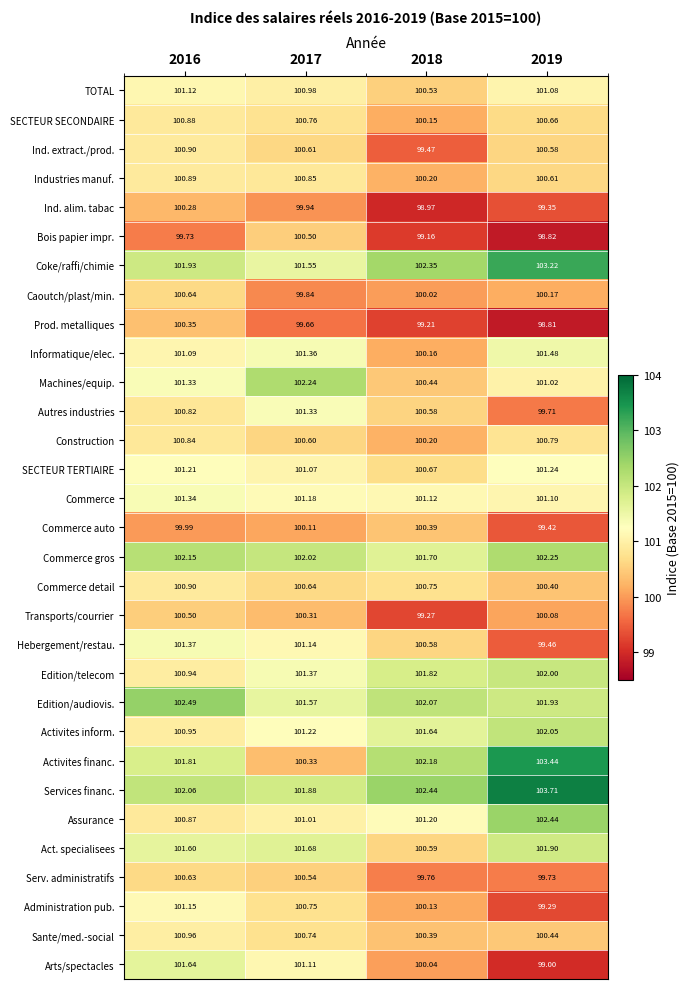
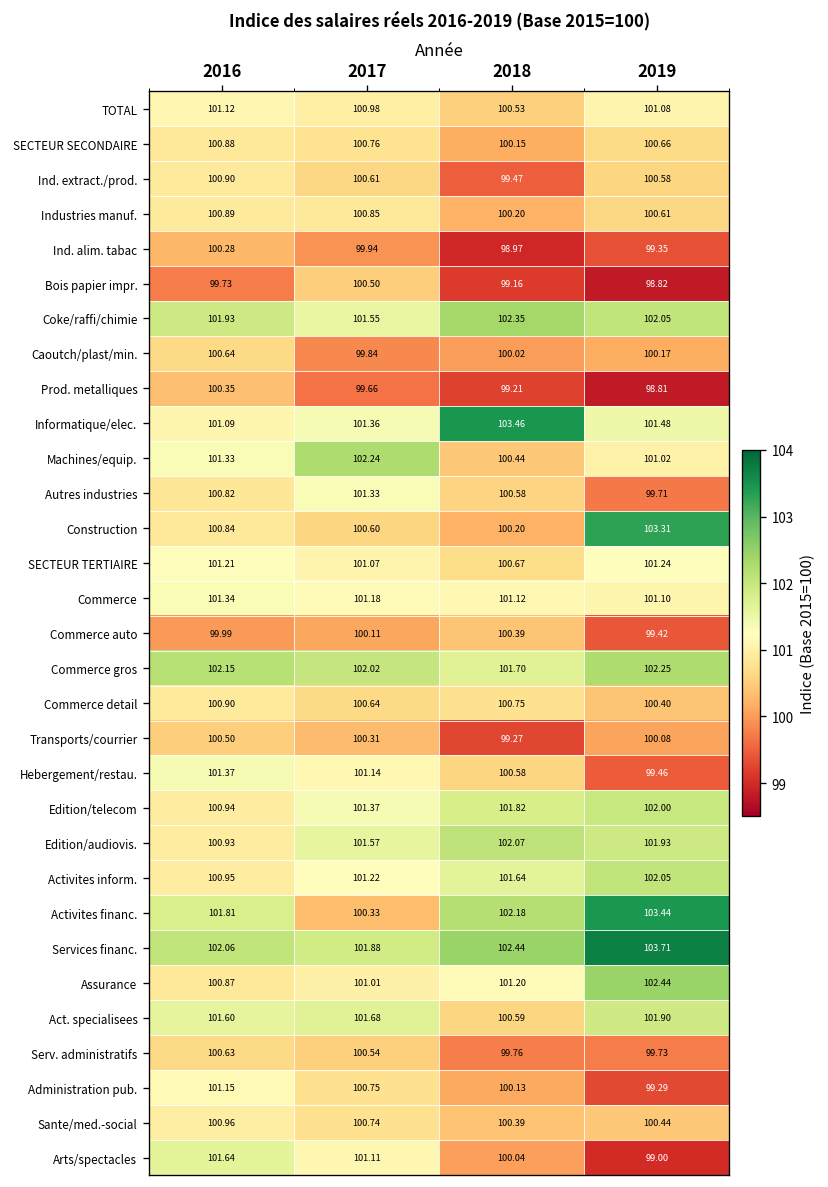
  {
    "TOTAL": {
      "2016": 101.12,
      "2017": 100.98,
      "2018": 100.53,
      "2019": 101.08
    },
    "SECTEUR SECONDAIRE": {
      "2016": 100.88,
      "2017": 100.76,
      "2018": 100.15,
      "2019": 100.66
    },
    "Ind. extract./prod.": {
      "2016": 100.90,
      "2017": 100.61,
      "2018": 99.47,
      "2019": 100.58
    },
    "Industries manuf.": {
      "2016": 100.89,
      "2017": 100.85,
      "2018": 100.20,
      "2019": 100.61
    },
    "Ind. alim. tabac": {
      "2016": 100.28,
      "2017": 99.94,
      "2018": 98.97,
      "2019": 99.35
    },
    "Bois papier impr.": {
      "2016": 99.73,
      "2017": 100.50,
      "2018": 99.16,
      "2019": 98.82
    },
    "Coke/raffi/chimie": {
      "2016": 101.93,
      "2017": 101.55,
      "2018": 102.35,
-     "2019": 103.22
+     "2019": 102.05
    },
    "Caoutch/plast/min.": {
      "2016": 100.64,
      "2017": 99.84,
      "2018": 100.02,
      "2019": 100.17
    },
    "Prod. metalliques": {
      "2016": 100.35,
      "2017": 99.66,
      "2018": 99.21,
      "2019": 98.81
    },
    "Informatique/elec.": {
      "2016": 101.09,
      "2017": 101.36,
-     "2018": 100.16,
+     "2018": 103.46,
      "2019": 101.48
    },
    "Machines/equip.": {
      "2016": 101.33,
      "2017": 102.24,
      "2018": 100.44,
      "2019": 101.02
    },
    "Autres industries": {
      "2016": 100.82,
      "2017": 101.33,
      "2018": 100.58,
      "2019": 99.71
    },
    "Construction": {
      "2016": 100.84,
      "2017": 100.60,
      "2018": 100.20,
-     "2019": 100.79
+     "2019": 103.31
    },
    "SECTEUR TERTIAIRE": {
      "2016": 101.21,
      "2017": 101.07,
      "2018": 100.67,
      "2019": 101.24
    },
    "Commerce": {
      "2016": 101.34,
      "2017": 101.18,
      "2018": 101.12,
      "2019": 101.10
    },
    "Commerce auto": {
      "2016": 99.99,
      "2017": 100.11,
      "2018": 100.39,
      "2019": 99.42
    },
    "Commerce gros": {
      "2016": 102.15,
      "2017": 102.02,
      "2018": 101.70,
      "2019": 102.25
    },
    "Commerce detail": {
      "2016": 100.90,
      "2017": 100.64,
      "2018": 100.75,
      "2019": 100.40
    },
    "Transports/courrier": {
      "2016": 100.50,
      "2017": 100.31,
      "2018": 99.27,
      "2019": 100.08
    },
    "Hebergement/restau.": {
      "2016": 101.37,
      "2017": 101.14,
      "2018": 100.58,
      "2019": 99.46
    },
    "Edition/telecom": {
      "2016": 100.94,
      "2017": 101.37,
      "2018": 101.82,
      "2019": 102.00
    },
    "Edition/audiovis.": {
-     "2016": 102.49,
+     "2016": 100.93,
      "2017": 101.57,
      "2018": 102.07,
      "2019": 101.93
    },
    "Activites inform.": {
      "2016": 100.95,
      "2017": 101.22,
      "2018": 101.64,
      "2019": 102.05
    },
    "Activites financ.": {
      "2016": 101.81,
      "2017": 100.33,
      "2018": 102.18,
      "2019": 103.44
    },
    "Services financ.": {
      "2016": 102.06,
      "2017": 101.88,
      "2018": 102.44,
      "2019": 103.71
    },
    "Assurance": {
      "2016": 100.87,
      "2017": 101.01,
      "2018": 101.20,
      "2019": 102.44
    },
    "Act. specialisees": {
      "2016": 101.60,
      "2017": 101.68,
      "2018": 100.59,
      "2019": 101.90
    },
    "Serv. administratifs": {
      "2016": 100.63,
      "2017": 100.54,
      "2018": 99.76,
      "2019": 99.73
    },
    "Administration pub.": {
      "2016": 101.15,
      "2017": 100.75,
      "2018": 100.13,
      "2019": 99.29
    },
    "Sante/med.-social": {
      "2016": 100.96,
      "2017": 100.74,
      "2018": 100.39,
      "2019": 100.44
    },
    "Arts/spectacles": {
      "2016": 101.64,
      "2017": 101.11,
      "2018": 100.04,
      "2019": 99.00
    }
  }
